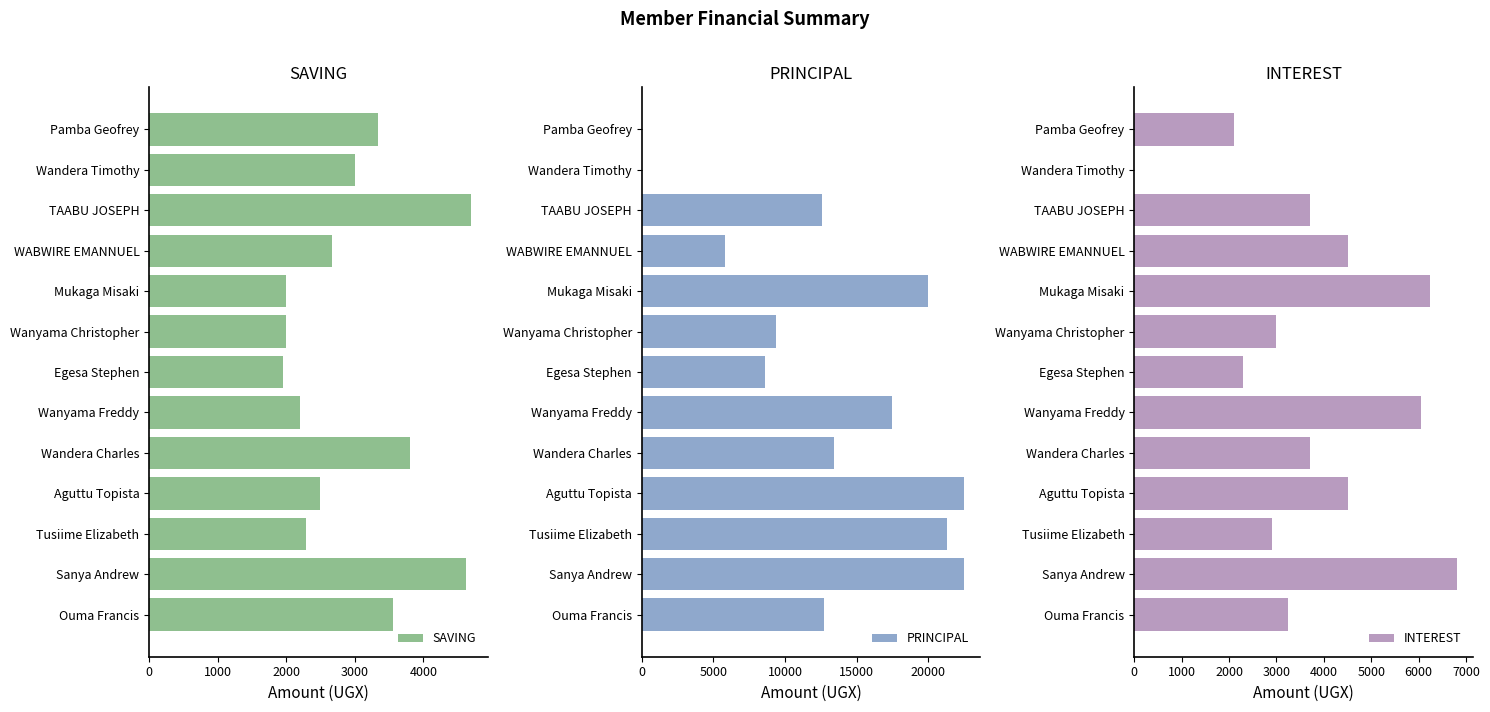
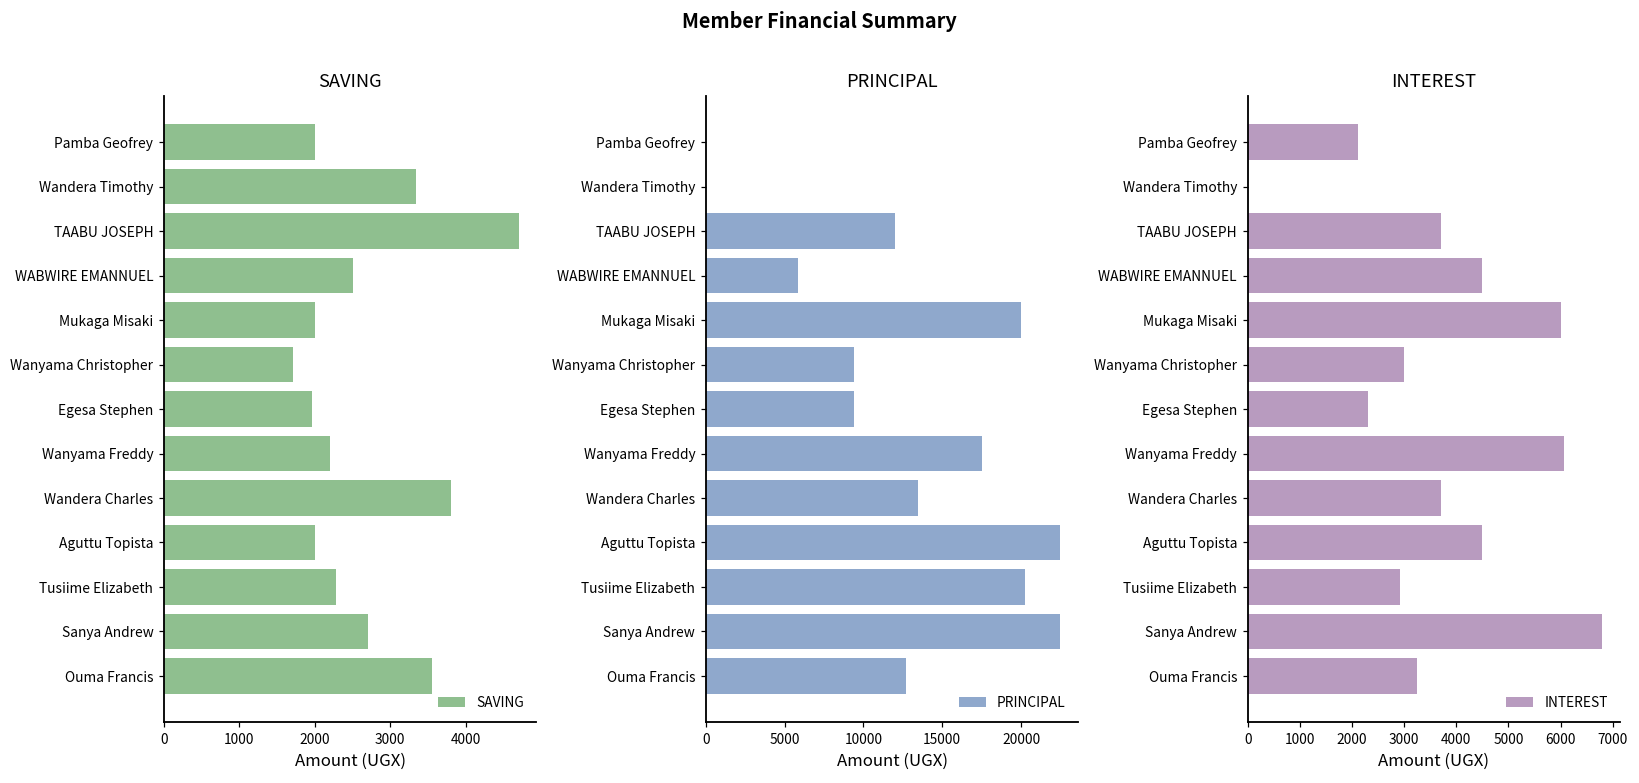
  {
    "SAVING": {
-     "Pamba Geofrey": 3300,
-     "Wandera Timothy": 3000,
+     "Pamba Geofrey": 2000,
+     "Wandera Timothy": 3300,
      "TAABU JOSEPH": 4700,
-     "WABWIRE EMANNUEL": 2700,
+     "WABWIRE EMANNUEL": 2500,
      "Mukaga Misaki": 2000,
-     "Wanyama Christopher": 2000,
+     "Wanyama Christopher": 1700,
      "Egesa Stephen": 2000,
      "Wanyama Freddy": 2200,
      "Wandera Charles": 3800,
-     "Aguttu Topista": 2500,
+     "Aguttu Topista": 2000,
      "Tusiime Elizabeth": 2300,
-     "Sanya Andrew": 4600,
+     "Sanya Andrew": 2700,
      "Ouma Francis": 3600
    },
    "PRINCIPAL": {
      "Pamba Geofrey": 0,
      "Wandera Timothy": 0,
-     "TAABU JOSEPH": 12600,
+     "TAABU JOSEPH": 12000,
      "WABWIRE EMANNUEL": 5800,
      "Mukaga Misaki": 20000,
      "Wanyama Christopher": 9400,
-     "Egesa Stephen": 8600,
+     "Egesa Stephen": 9400,
      "Wanyama Freddy": 17500,
      "Wandera Charles": 13400,
      "Aguttu Topista": 22500,
-     "Tusiime Elizabeth": 21300,
+     "Tusiime Elizabeth": 20200,
      "Sanya Andrew": 22500,
      "Ouma Francis": 12700
    },
    "INTEREST": {
      "Pamba Geofrey": 2100,
      "Wandera Timothy": 0,
      "TAABU JOSEPH": 3700,
      "WABWIRE EMANNUEL": 4500,
-     "Mukaga Misaki": 6200,
+     "Mukaga Misaki": 6000,
      "Wanyama Christopher": 3000,
      "Egesa Stephen": 2300,
      "Wanyama Freddy": 6100,
      "Wandera Charles": 3700,
      "Aguttu Topista": 4500,
      "Tusiime Elizabeth": 2900,
      "Sanya Andrew": 6800,
      "Ouma Francis": 3200
    }
  }
